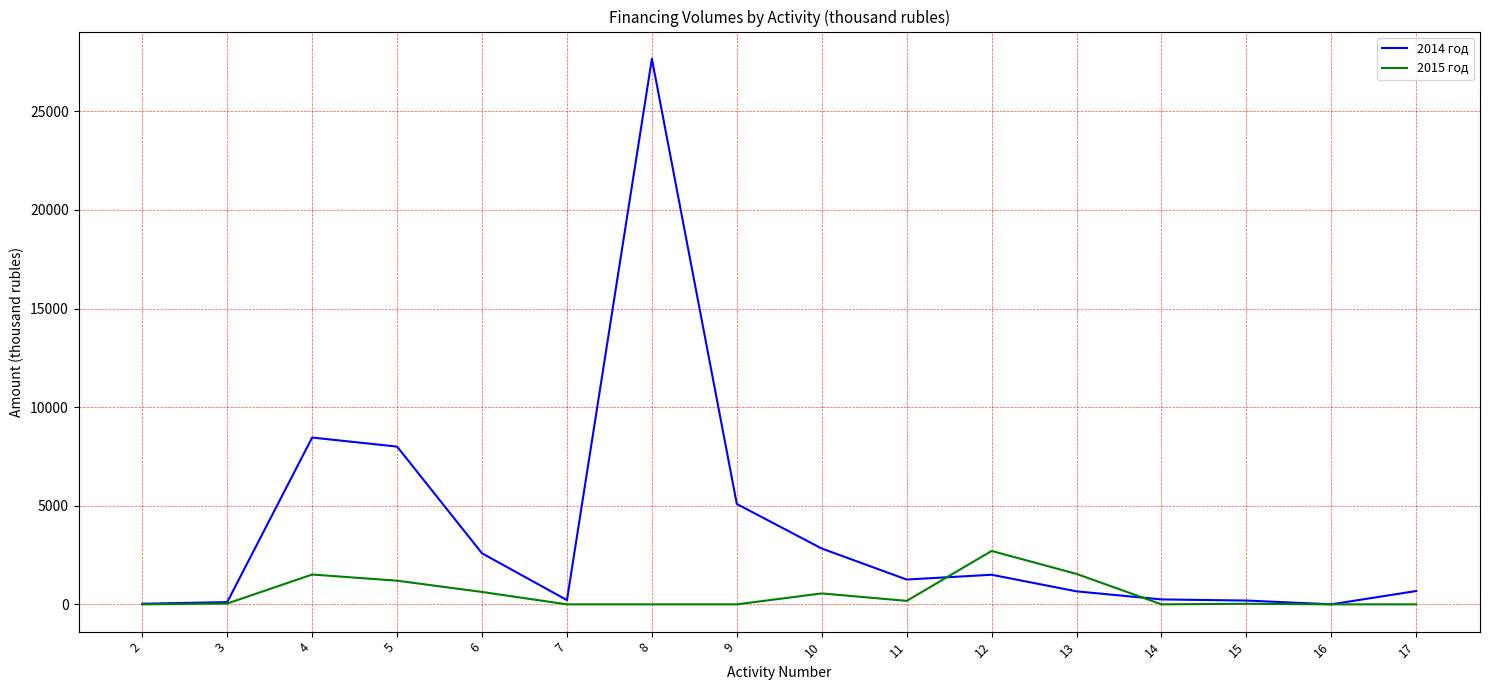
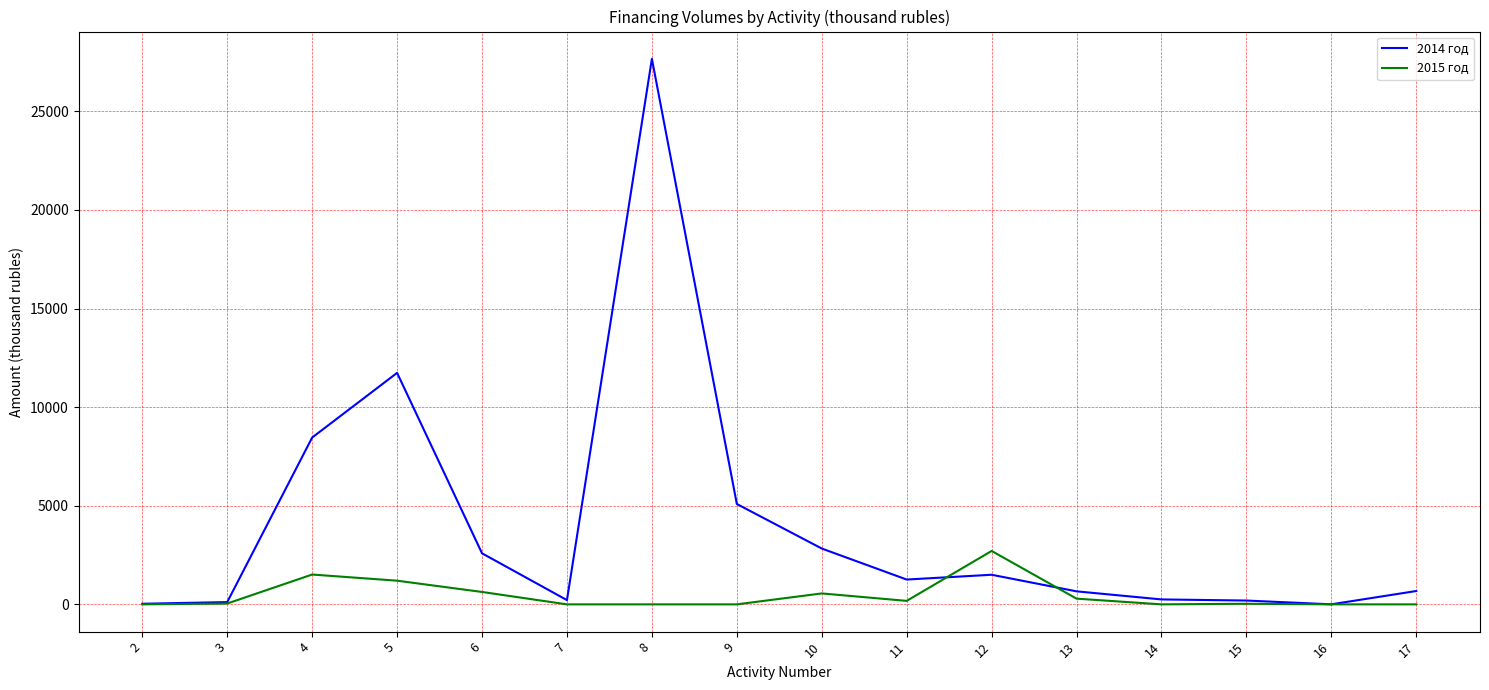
  {
    "2014 год": {
      "4": 8500,
-     "5": 8000,
+     "5": 11700,
      "6": 2600,
      "7": 200,
      "8": 27700,
      "9": 5100,
      "10": 2800,
      "11": 1300,
      "12": 1500,
      "13": 700,
      "14": 300,
      "15": 200,
      "17": 700
    },
    "2015 год": {
      "4": 1500,
      "5": 1200,
      "6": 600,
      "7": 0,
      "8": 0,
      "9": 0,
      "10": 600,
      "11": 200,
      "12": 2700,
-     "13": 1500,
+     "13": 300,
      "14": 0,
      "15": 0,
      "17": 0
    }
  }
